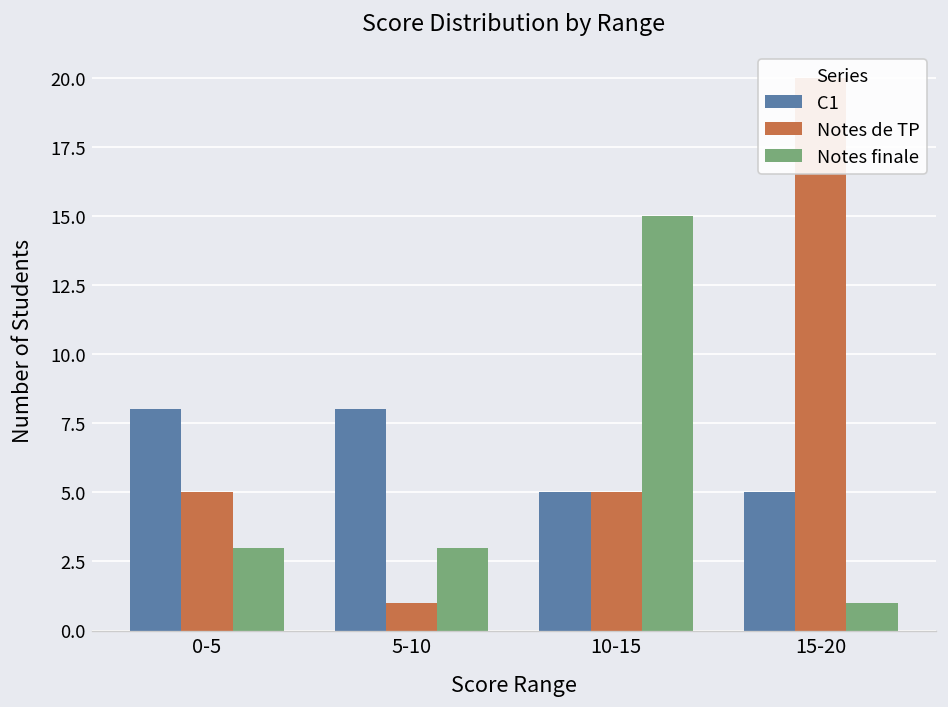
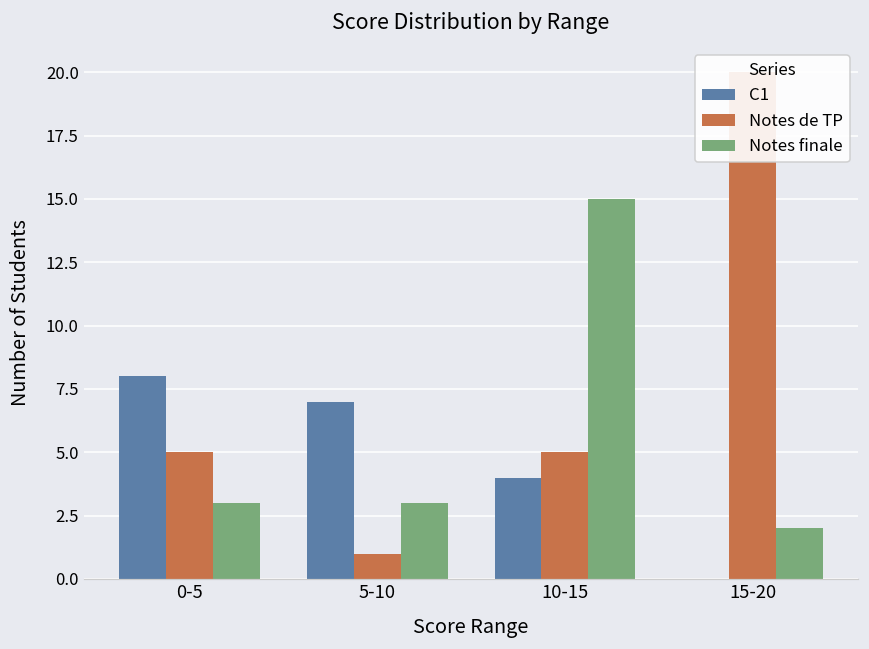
  {
    "C1": {
      "0-5": 8,
-     "5-10": 8,
-     "10-15": 5,
-     "15-20": 5
+     "5-10": 7,
+     "10-15": 4,
+     "15-20": 0
    },
    "Notes de TP": {
      "0-5": 5,
      "5-10": 1,
      "10-15": 5
    },
    "Notes finale": {
      "0-5": 3,
      "5-10": 3,
      "10-15": 15,
-     "15-20": 1
+     "15-20": 2
    }
  }
